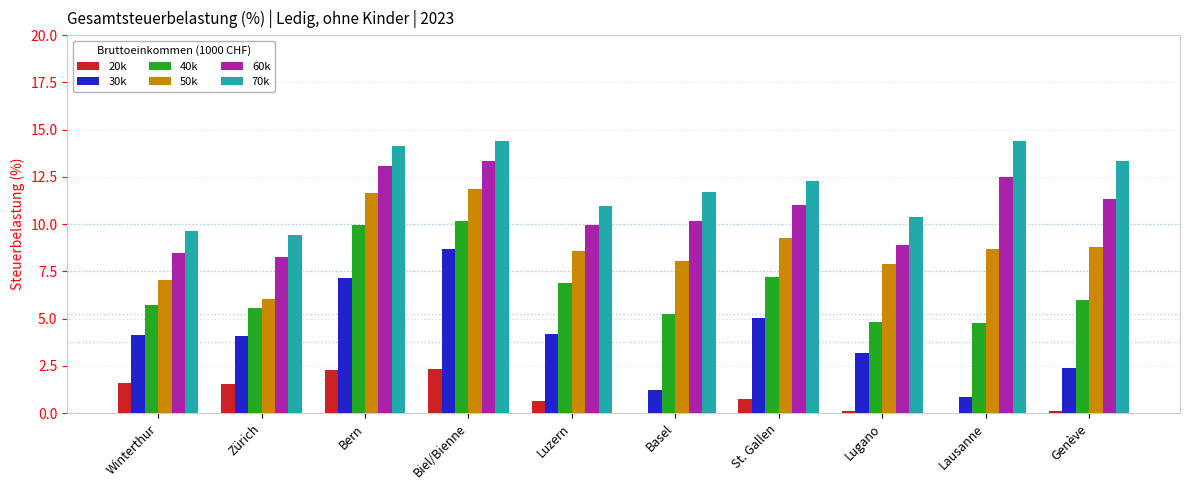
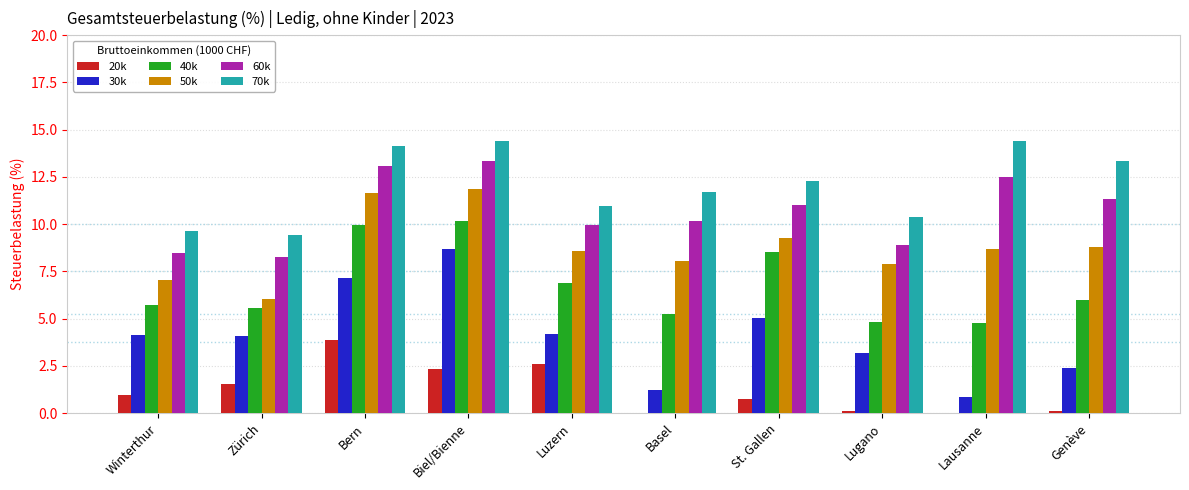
  {
    "20k": {
-     "Winterthur": 1.6,
+     "Winterthur": 1.0,
      "Zürich": 1.6,
-     "Bern": 2.3,
+     "Bern": 3.9,
      "Biel/Bienne": 2.4,
-     "Luzern": 0.7,
+     "Luzern": 2.6,
      "Basel": 0.0,
      "St. Gallen": 0.7,
      "Lausanne": 0.0
    },
    "30k": {
      "Winterthur": 4.2,
      "Zürich": 4.1,
      "Bern": 7.2,
      "Biel/Bienne": 8.7,
      "Luzern": 4.2,
      "Basel": 1.2,
      "St. Gallen": 5.0,
      "Lugano": 3.2,
      "Lausanne": 0.8,
      "Genève": 2.4
    },
    "40k": {
      "Winterthur": 5.7,
      "Zürich": 5.6,
      "Bern": 10.0,
      "Biel/Bienne": 10.1,
      "Luzern": 6.9,
      "Basel": 5.2,
-     "St. Gallen": 7.2,
+     "St. Gallen": 8.5,
      "Lugano": 4.8,
      "Lausanne": 4.8,
      "Genève": 6.0
    },
    "50k": {
      "Winterthur": 7.0,
      "Zürich": 6.0,
      "Bern": 11.7,
      "Biel/Bienne": 11.9,
      "Luzern": 8.6,
      "Basel": 8.0,
      "St. Gallen": 9.3,
      "Lugano": 7.9,
      "Lausanne": 8.7,
      "Genève": 8.8
    },
    "60k": {
      "Winterthur": 8.5,
      "Zürich": 8.3,
      "Bern": 13.1,
      "Biel/Bienne": 13.3,
      "Luzern": 10.0,
      "Basel": 10.2,
      "St. Gallen": 11.0,
      "Lugano": 8.9,
      "Lausanne": 12.5,
      "Genève": 11.3
    },
    "70k": {
      "Winterthur": 9.6,
      "Zürich": 9.4,
      "Bern": 14.1,
      "Biel/Bienne": 14.4,
      "Luzern": 11.0,
      "Basel": 11.7,
      "St. Gallen": 12.3,
      "Lugano": 10.4,
      "Lausanne": 14.4,
      "Genève": 13.4
    }
  }
